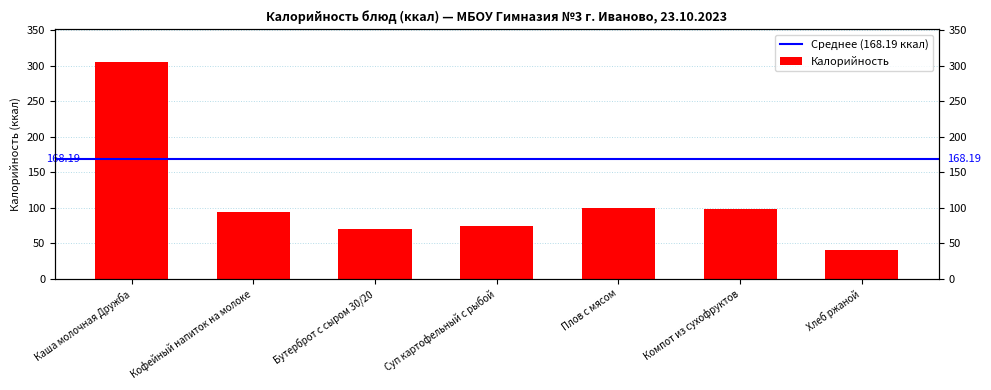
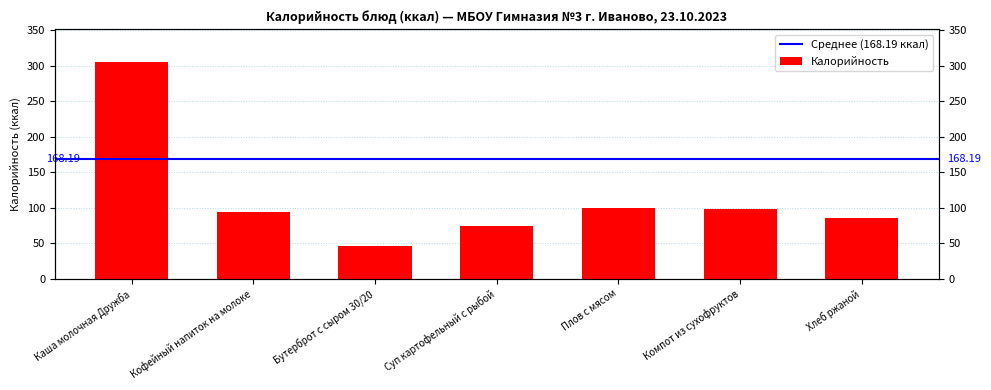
  {
    "Каша молочная Дружба": 310,
    "Кофейный напиток на молоке": 90,
-   "Бутерброт с сыром 30/20": 70,
+   "Бутерброт с сыром 30/20": 50,
    "Суп картофельный с рыбой": 70,
    "Плов с мясом": 100,
    "Компот из сухофруктов": 100,
-   "Хлеб ржаной": 40
+   "Хлеб ржаной": 90
  }
